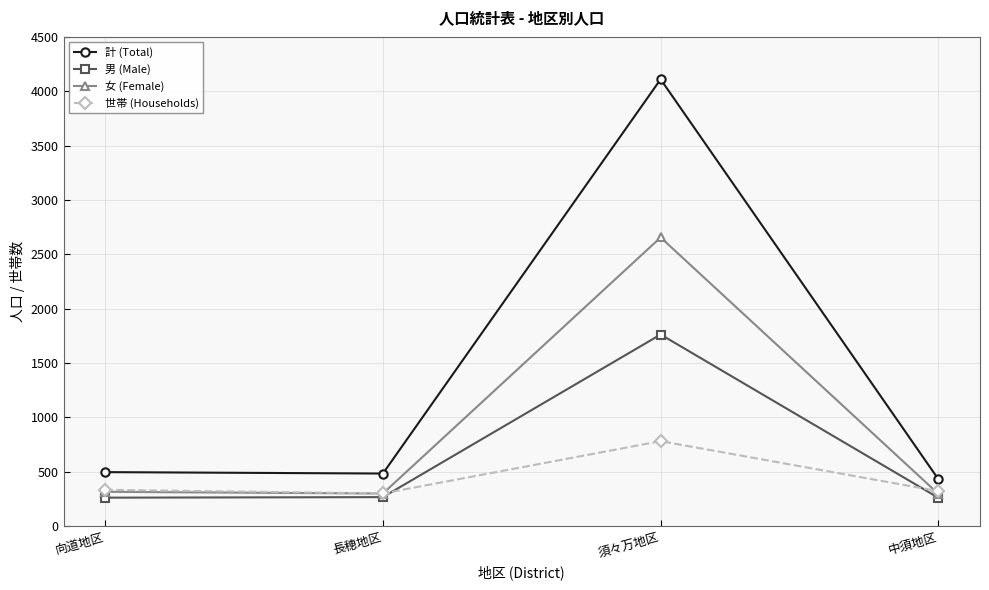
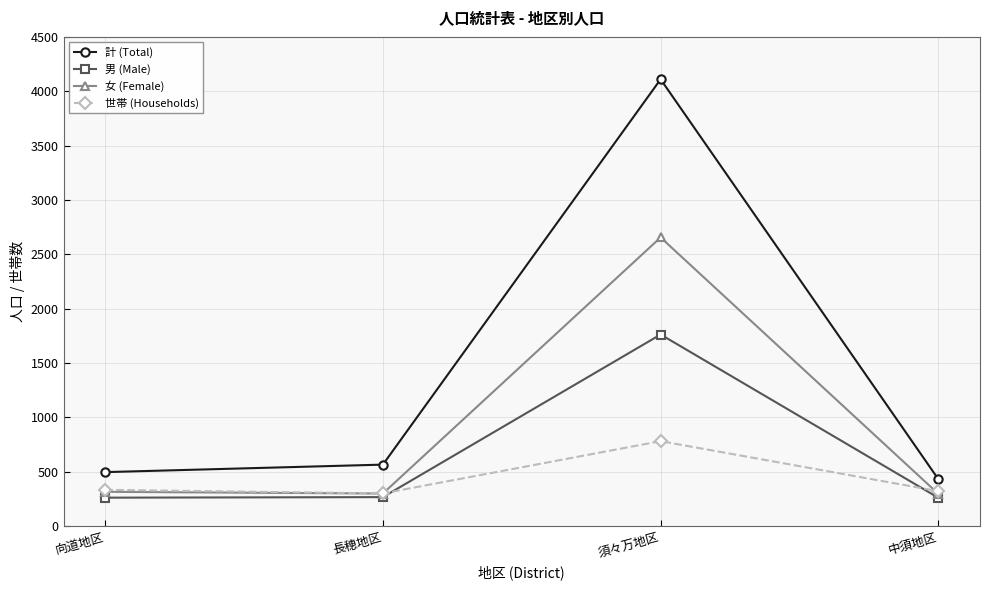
  {
    "計 (Total)": {
      "向道地区": 500,
-     "長穂地区": 480,
+     "長穂地区": 570,
      "須々万地区": 4110,
      "中須地区": 430
    },
    "男 (Male)": {
      "向道地区": 260,
      "長穂地区": 270,
      "須々万地区": 1760,
      "中須地区": 260
    },
    "女 (Female)": {
      "須々万地区": 2660,
      "中須地区": 300
    },
    "世帯 (Households)": {
      "須々万地区": 780,
      "中須地区": 320
    }
  }
